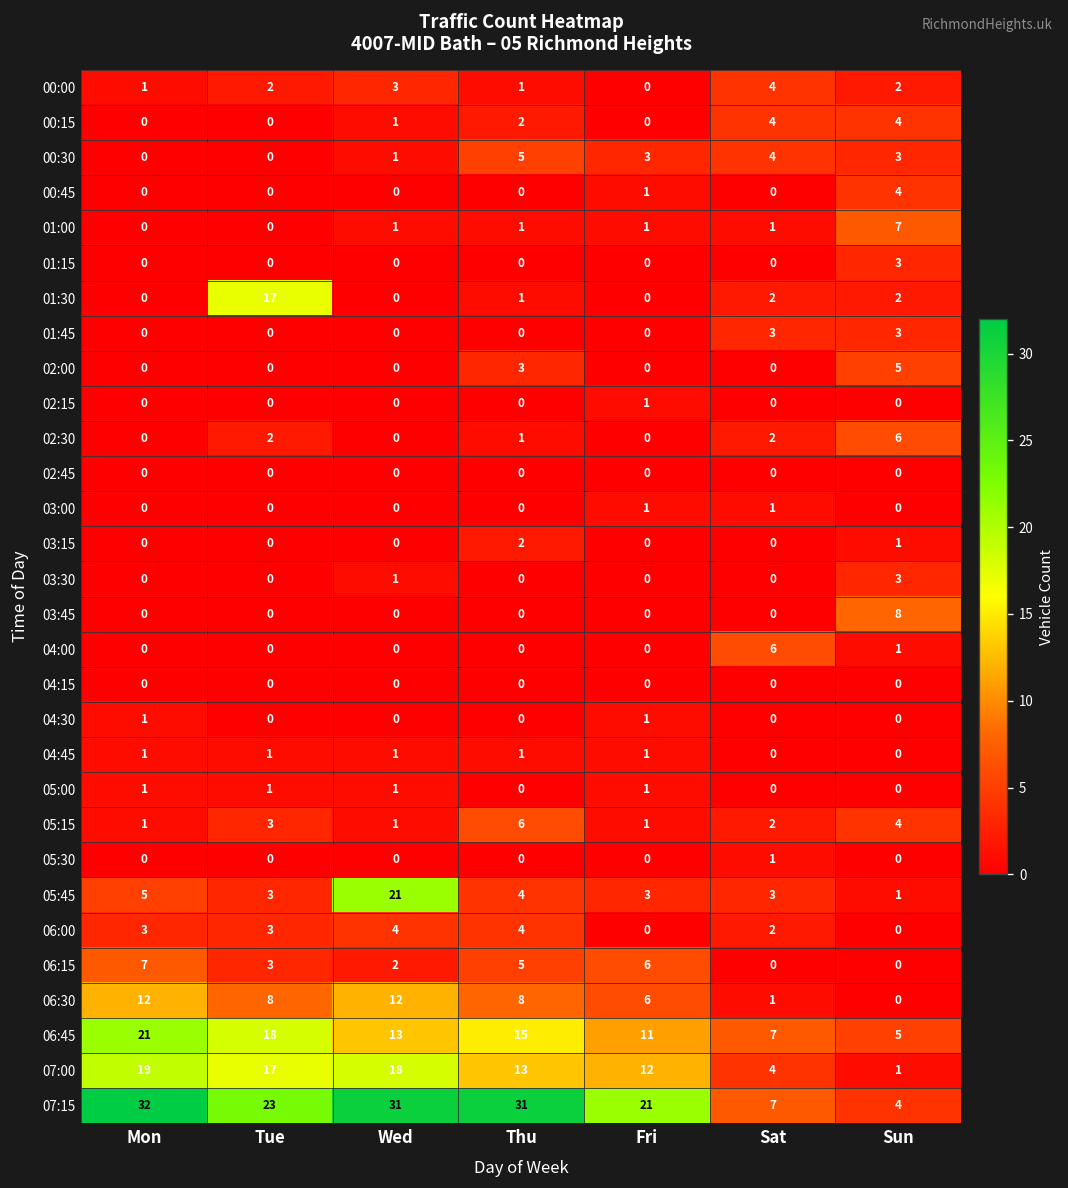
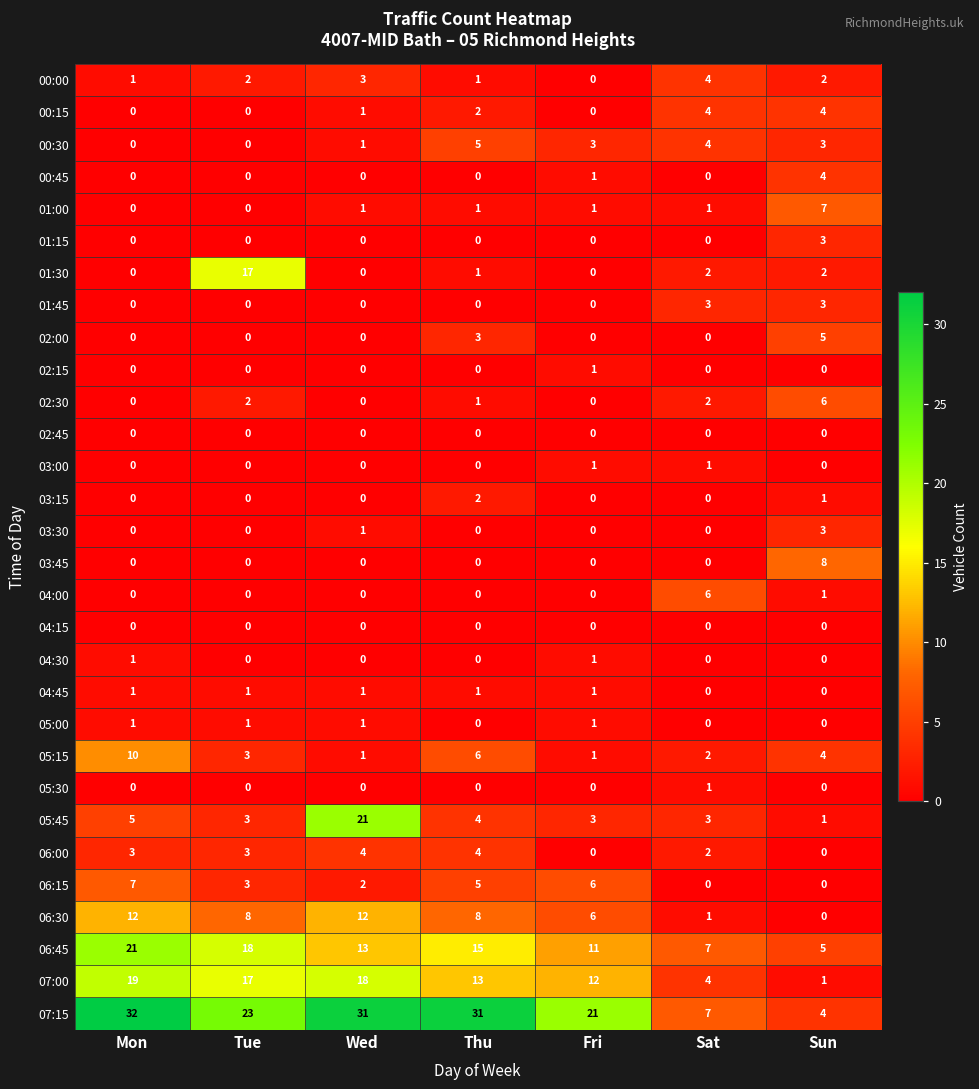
  {
    "05:15": {
-     "Mon": 1,
+     "Mon": 10,
      "Tue": 3,
      "Wed": 1,
      "Thu": 6,
      "Fri": 1,
      "Sat": 2,
      "Sun": 4
    }
  }
